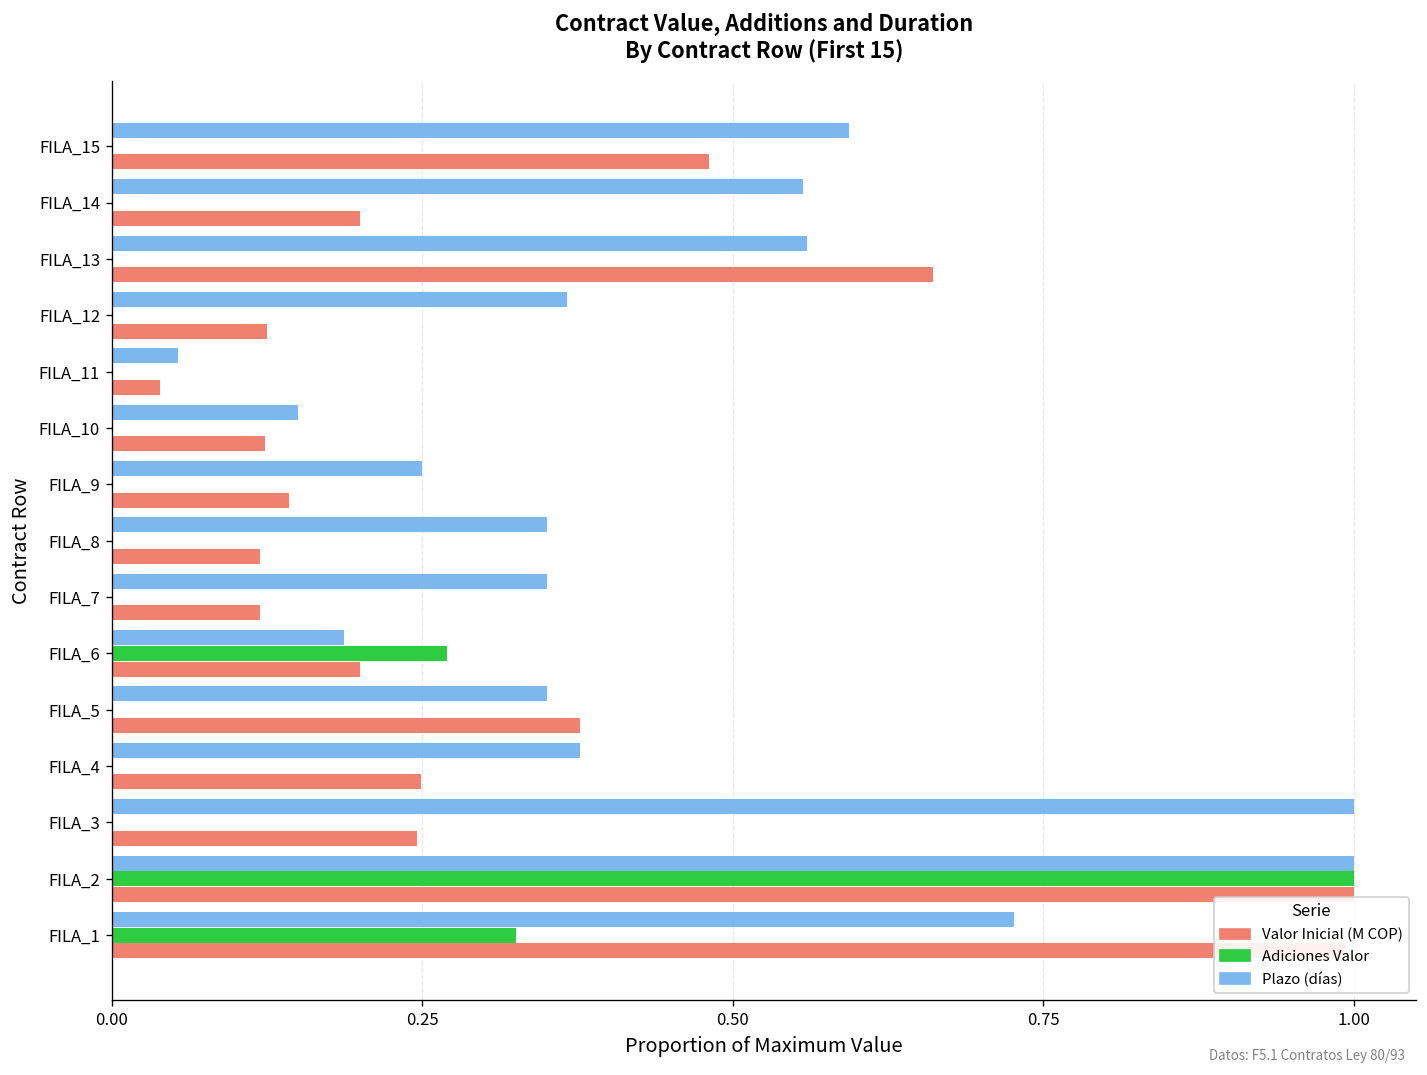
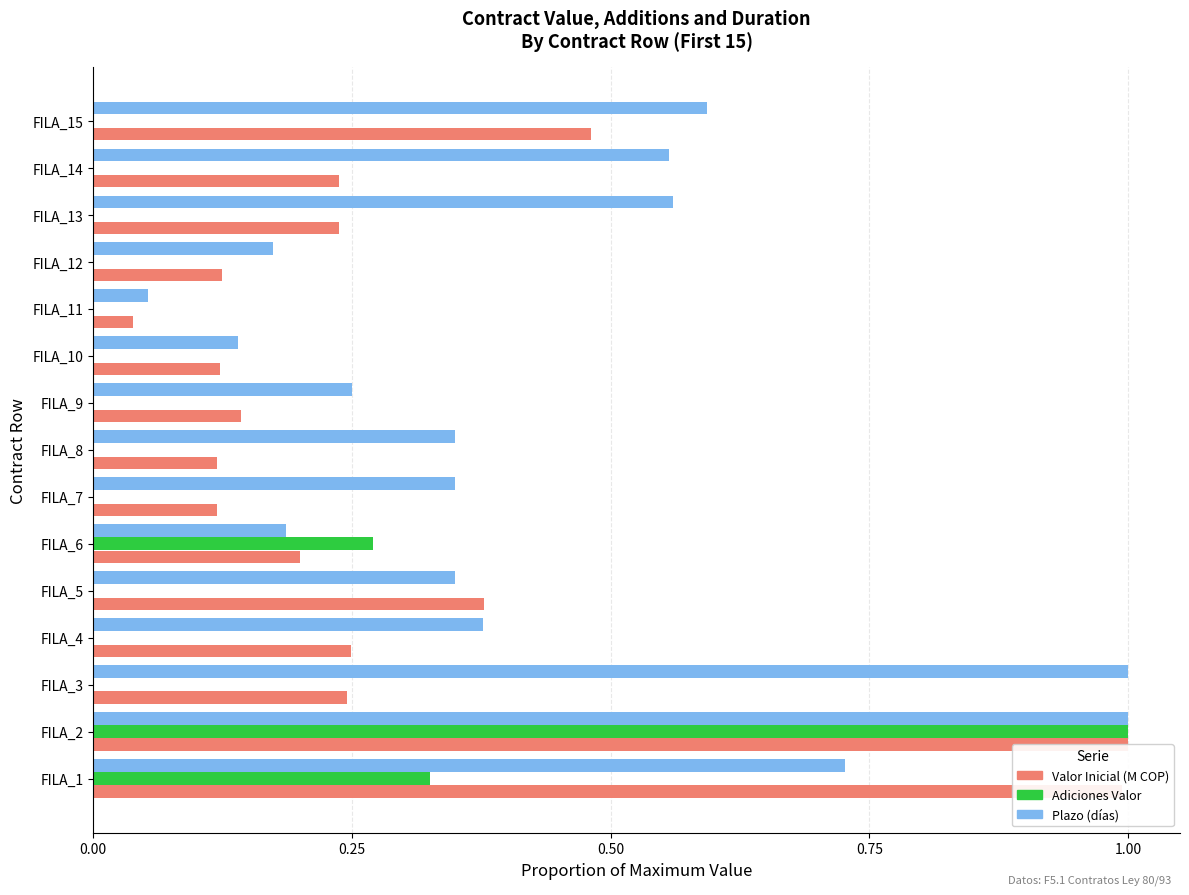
  {
    "Valor Inicial (M COP)": {
      "FILA_15": 0.481,
-     "FILA_14": 0.200,
-     "FILA_13": 0.661,
+     "FILA_14": 0.238,
+     "FILA_13": 0.238,
      "FILA_12": 0.125,
      "FILA_11": 0.038,
      "FILA_10": 0.123,
      "FILA_9": 0.143,
      "FILA_8": 0.119,
      "FILA_7": 0.119,
      "FILA_6": 0.200,
      "FILA_5": 0.377,
      "FILA_4": 0.249,
      "FILA_3": 0.245
    },
    "Adiciones Valor": {
      "FILA_15": 0.000,
      "FILA_14": 0.000,
      "FILA_13": 0.000,
      "FILA_12": 0.000,
      "FILA_11": 0.000,
      "FILA_10": 0.000,
      "FILA_9": 0.000,
      "FILA_8": 0.000,
      "FILA_7": 0.000,
      "FILA_6": 0.270,
      "FILA_5": 0.000,
      "FILA_4": 0.000,
      "FILA_3": 0.000,
      "FILA_2": 1.000,
      "FILA_1": 0.325
    },
    "Plazo (días)": {
      "FILA_15": 0.593,
      "FILA_14": 0.557,
      "FILA_13": 0.560,
-     "FILA_12": 0.367,
+     "FILA_12": 0.173,
      "FILA_11": 0.053,
-     "FILA_10": 0.150,
+     "FILA_10": 0.140,
      "FILA_9": 0.250,
      "FILA_8": 0.350,
      "FILA_7": 0.350,
      "FILA_6": 0.187,
      "FILA_5": 0.350,
      "FILA_4": 0.377,
      "FILA_3": 1.000,
      "FILA_2": 1.000,
      "FILA_1": 0.727
    }
  }
